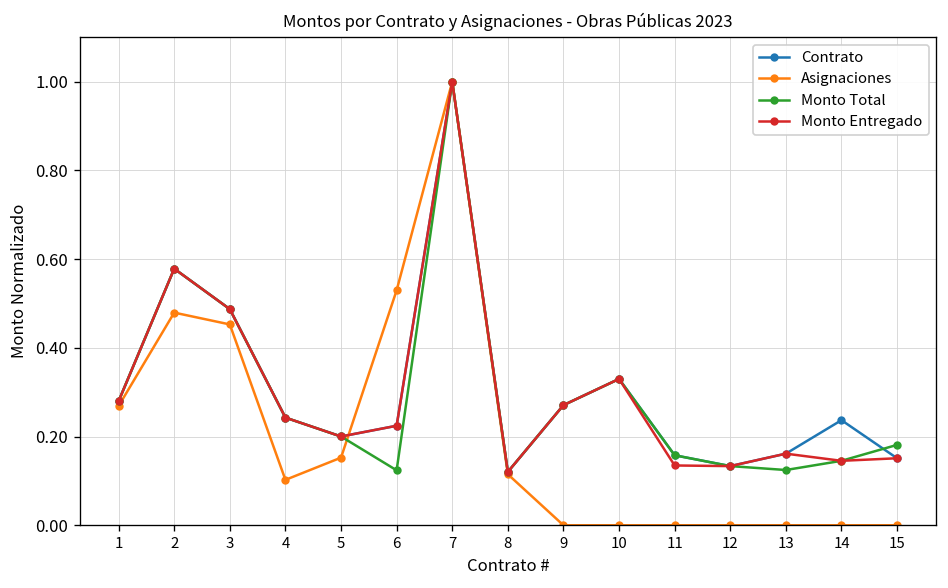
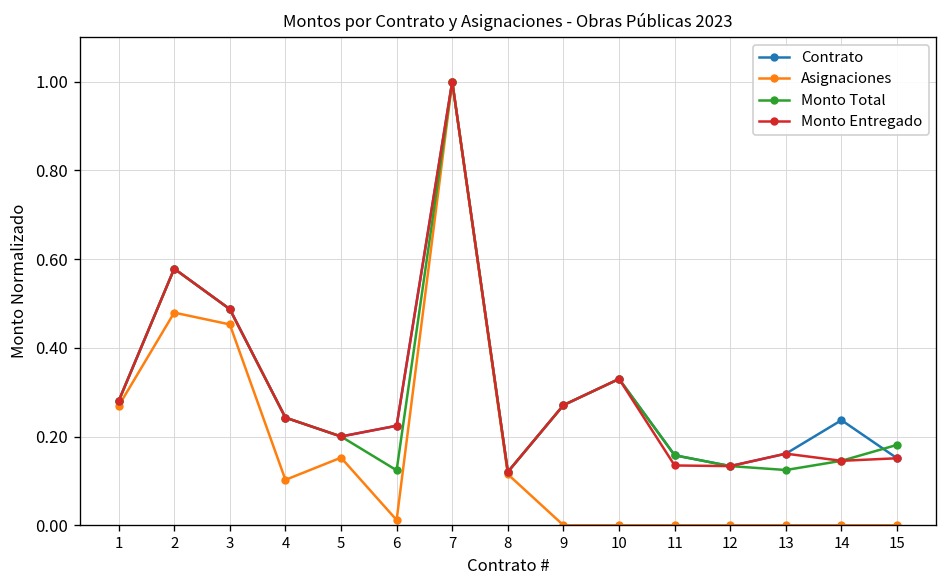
  {
    "Contrato": {
      "14": 0.24
    },
    "Asignaciones": {
      "1": 0.27,
      "2": 0.48,
      "3": 0.45,
      "4": 0.10,
      "5": 0.15,
-     "6": 0.53,
+     "6": 0.01,
      "9": 0.00,
      "10": 0.00,
      "11": 0.00,
      "12": 0.00,
      "13": 0.00,
      "14": 0.00,
      "15": 0.00
    },
    "Monto Total": {
      "6": 0.12,
      "13": 0.12,
      "15": 0.18
    },
    "Monto Entregado": {
      "11": 0.13
    }
  }
